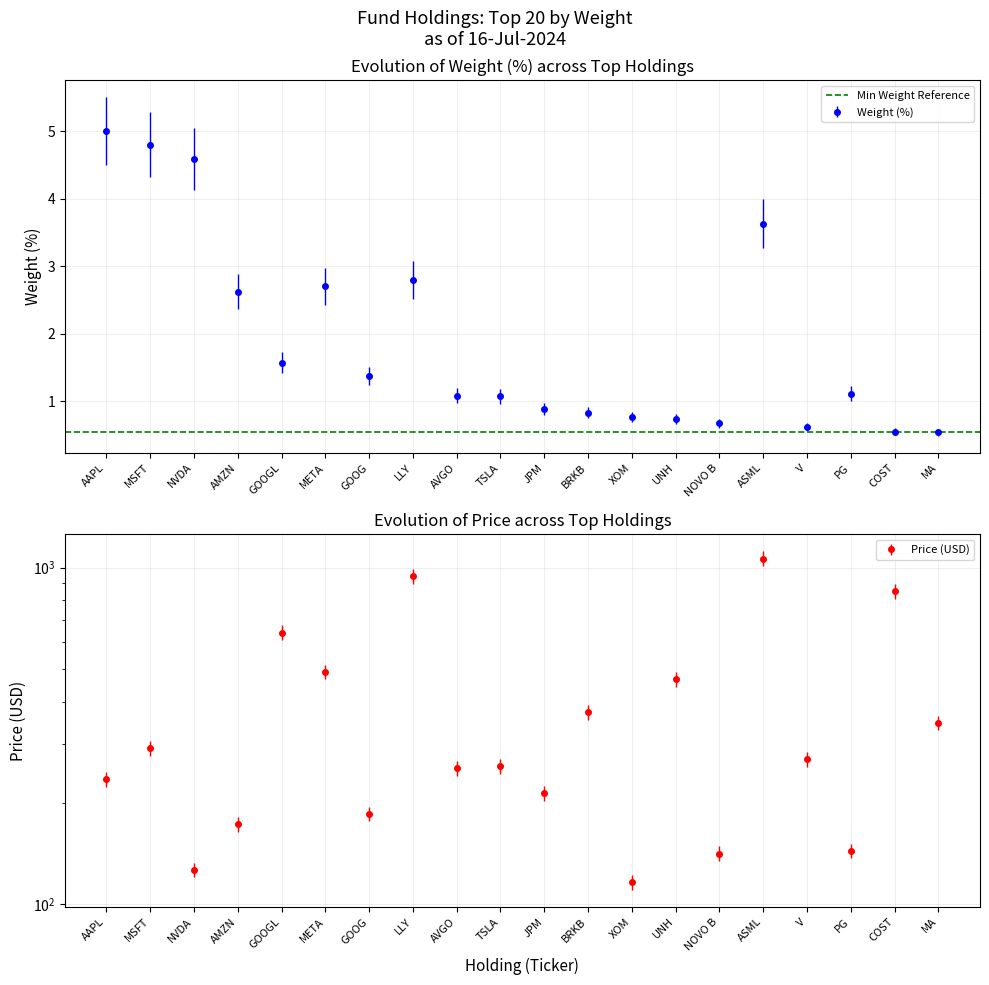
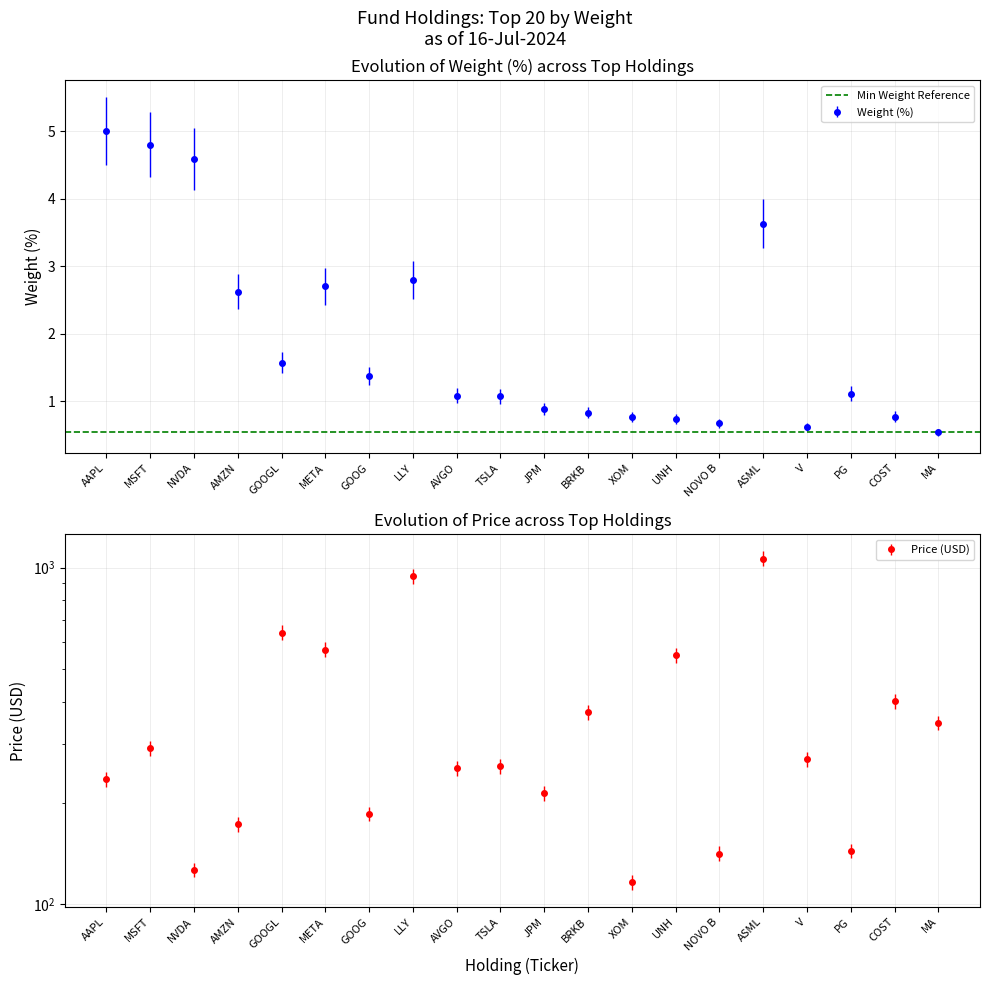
  {
    "Evolution of Weight (%) across Top Holdings": {
      "AAPL": 5.0,
      "MSFT": 4.8,
      "NVDA": 4.6,
      "AMZN": 2.6,
      "GOOGL": 1.6,
      "META": 2.7,
      "GOOG": 1.4,
      "LLY": 2.8,
      "AVGO": 1.1,
      "TSLA": 1.1,
      "JPM": 0.9,
      "BRKB": 0.8,
      "XOM": 0.8,
      "UNH": 0.7,
      "NOVO B": 0.7,
      "ASML": 3.6,
      "V": 0.6,
      "PG": 1.1,
-     "COST": 0.6,
+     "COST": 0.8,
      "MA": 0.5
    },
    "Evolution of Price across Top Holdings": {
      "AAPL": 230,
      "MSFT": 290,
      "NVDA": 126,
      "AMZN": 170,
      "GOOGL": 640,
-     "META": 490,
+     "META": 570,
      "GOOG": 190,
      "LLY": 940,
      "AVGO": 250,
      "TSLA": 260,
      "JPM": 210,
      "BRKB": 370,
      "XOM": 116,
-     "UNH": 470,
+     "UNH": 550,
      "NOVO B": 141,
      "ASML": 1060,
      "V": 270,
      "PG": 144,
-     "COST": 850,
+     "COST": 400,
      "MA": 350
    }
  }
